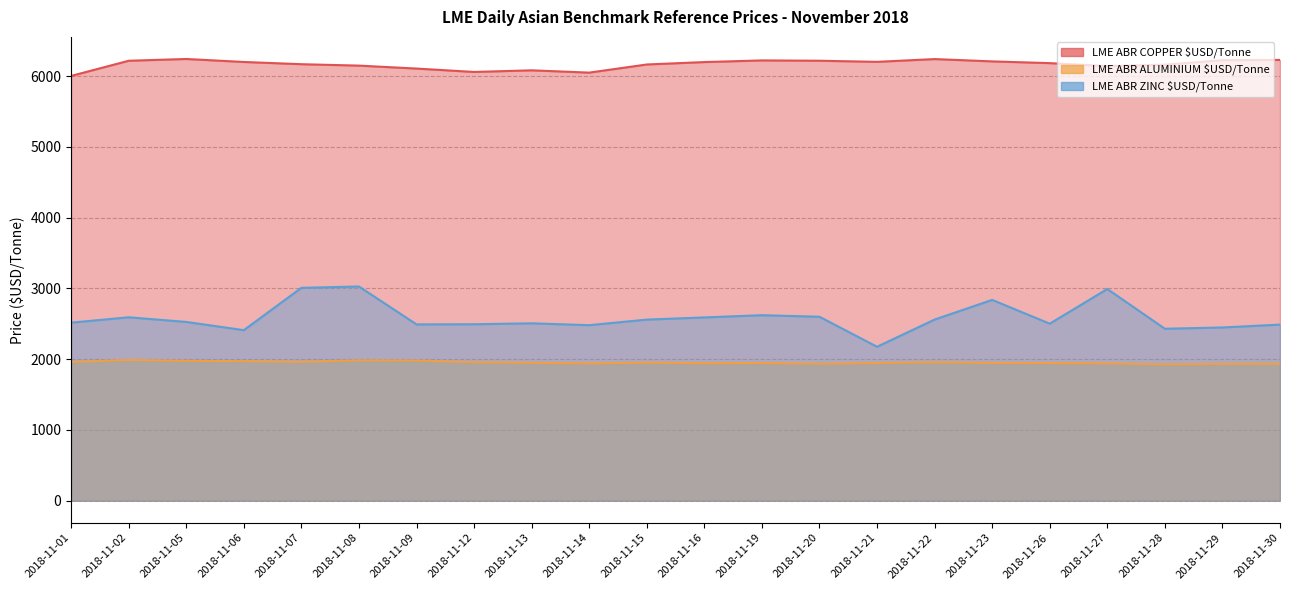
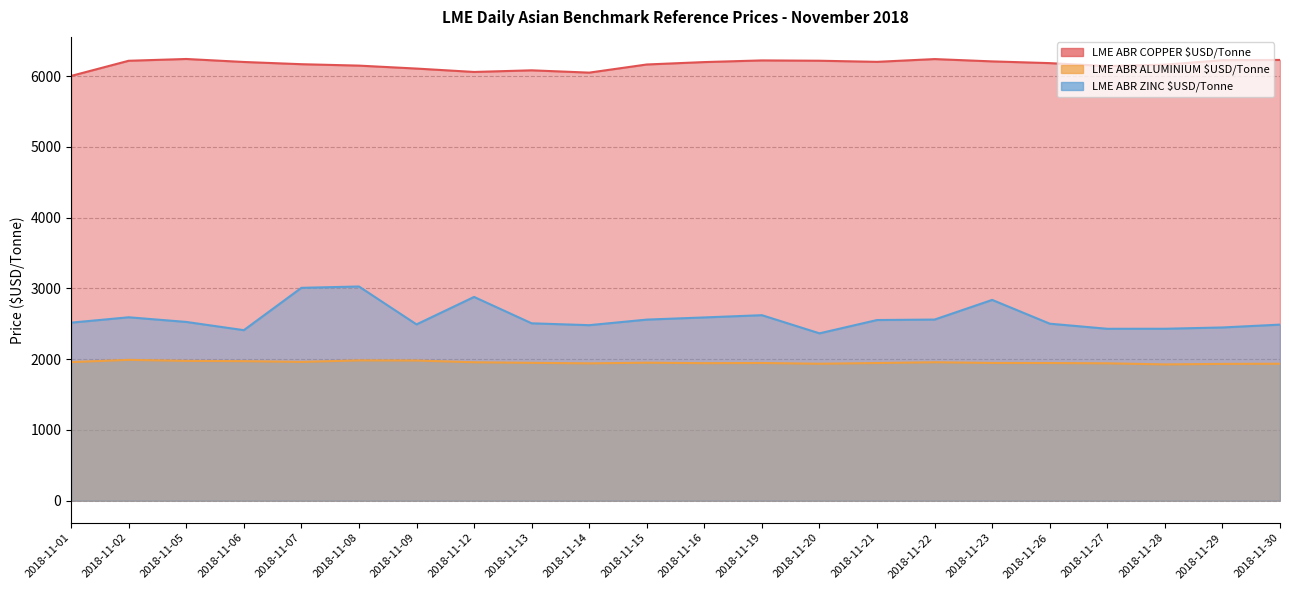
  {
    "LME ABR ZINC $USD/Tonne": {
      "2018-11-01": 2500,
      "2018-11-02": 2600,
      "2018-11-05": 2500,
      "2018-11-06": 2400,
      "2018-11-07": 3000,
      "2018-11-08": 3000,
      "2018-11-09": 2500,
-     "2018-11-12": 2500,
+     "2018-11-12": 2900,
      "2018-11-13": 2500,
      "2018-11-14": 2500,
      "2018-11-15": 2600,
      "2018-11-16": 2600,
      "2018-11-19": 2600,
-     "2018-11-20": 2600,
-     "2018-11-21": 2200,
+     "2018-11-20": 2400,
+     "2018-11-21": 2600,
      "2018-11-22": 2600,
      "2018-11-23": 2800,
      "2018-11-26": 2500,
-     "2018-11-27": 3000,
+     "2018-11-27": 2400,
      "2018-11-28": 2400,
      "2018-11-29": 2400,
      "2018-11-30": 2500
    }
  }
